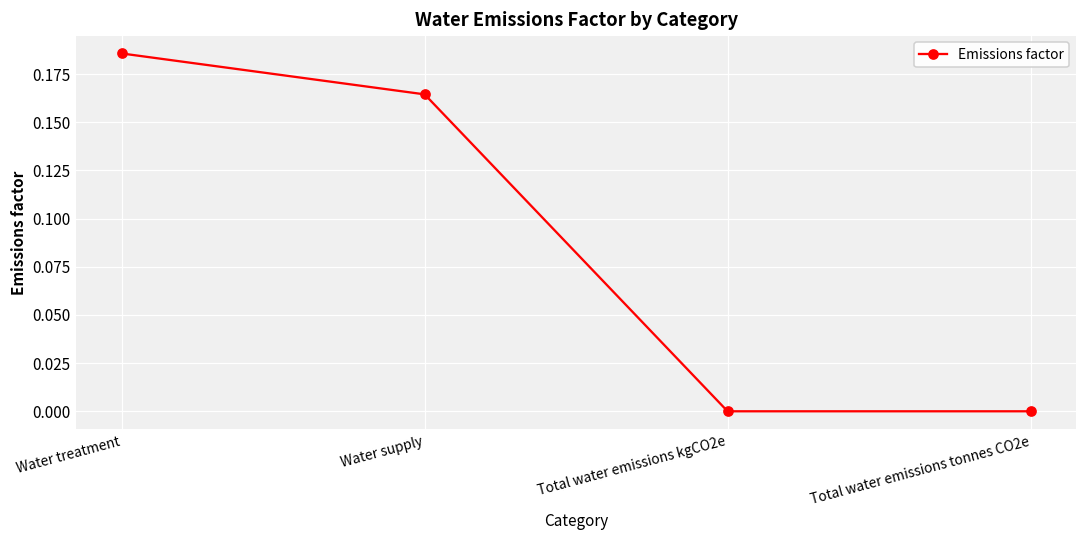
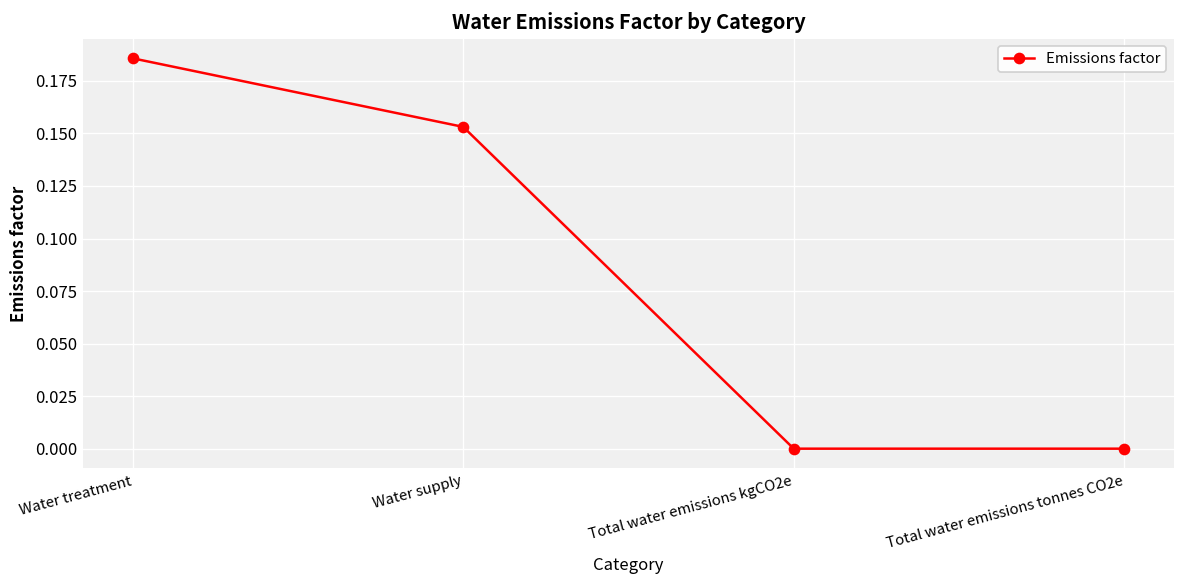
  {
    "Water treatment": 0.186,
-   "Water supply": 0.165,
+   "Water supply": 0.153,
    "Total water emissions kgCO2e": 0.000,
    "Total water emissions tonnes CO2e": 0.000
  }
